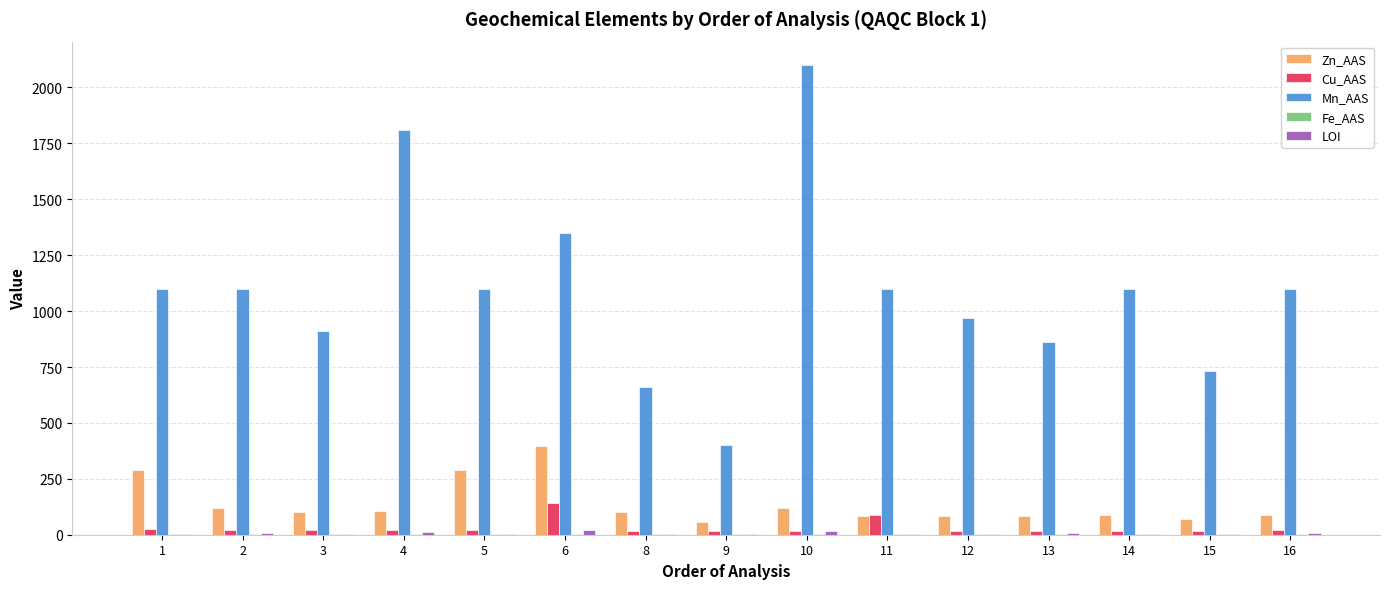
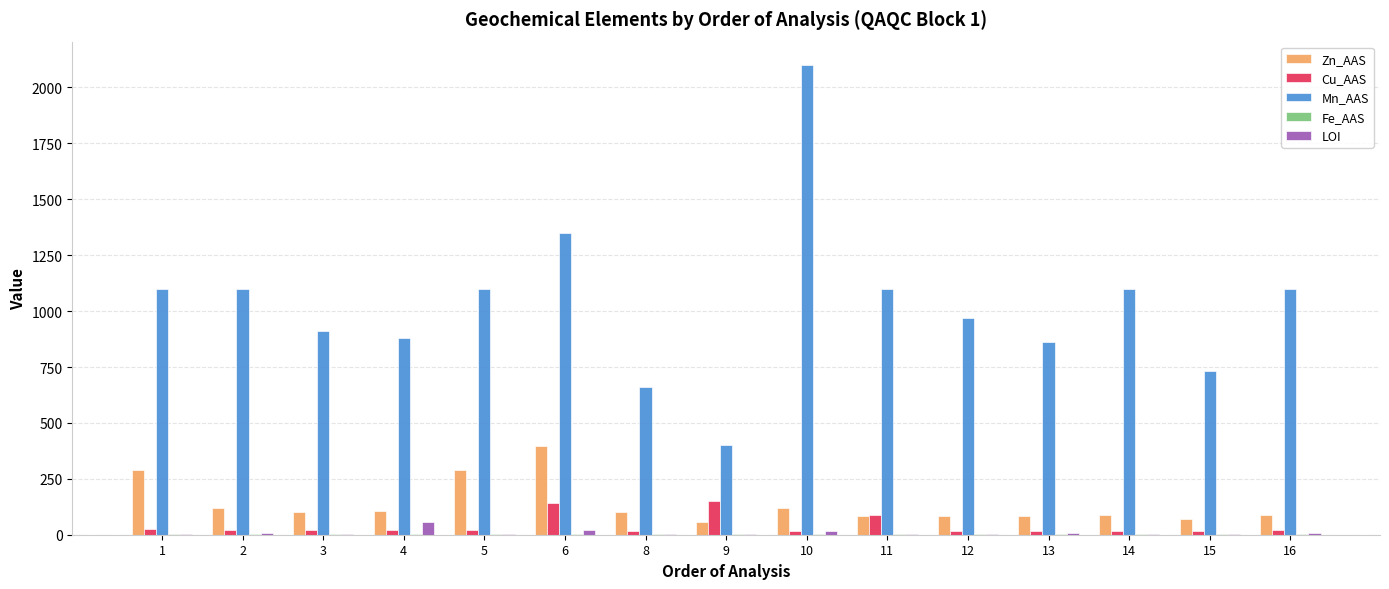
  {
    "Zn_AAS": {
      "1": 290,
      "2": 120,
      "3": 100,
      "4": 110,
      "5": 290,
      "6": 400,
      "8": 100,
      "9": 60,
      "10": 120,
      "11": 80,
      "12": 80,
      "13": 80,
      "14": 90,
      "15": 70,
      "16": 90
    },
    "Cu_AAS": {
      "1": 30,
      "2": 20,
      "3": 20,
      "4": 20,
      "5": 20,
      "6": 140,
      "8": 20,
-     "9": 20,
+     "9": 150,
      "10": 20,
      "11": 90,
      "12": 20,
      "13": 20,
      "14": 20,
      "15": 20,
      "16": 20
    },
    "Mn_AAS": {
      "1": 1100,
      "2": 1100,
      "3": 910,
-     "4": 1810,
+     "4": 880,
      "5": 1100,
      "6": 1350,
      "8": 660,
      "9": 400,
      "10": 2100,
      "11": 1100,
      "12": 970,
      "13": 860,
      "14": 1100,
      "15": 730,
      "16": 1100
    },
    "LOI": {
-     "4": 10,
+     "4": 50,
      "6": 20,
      "10": 20
    }
  }
